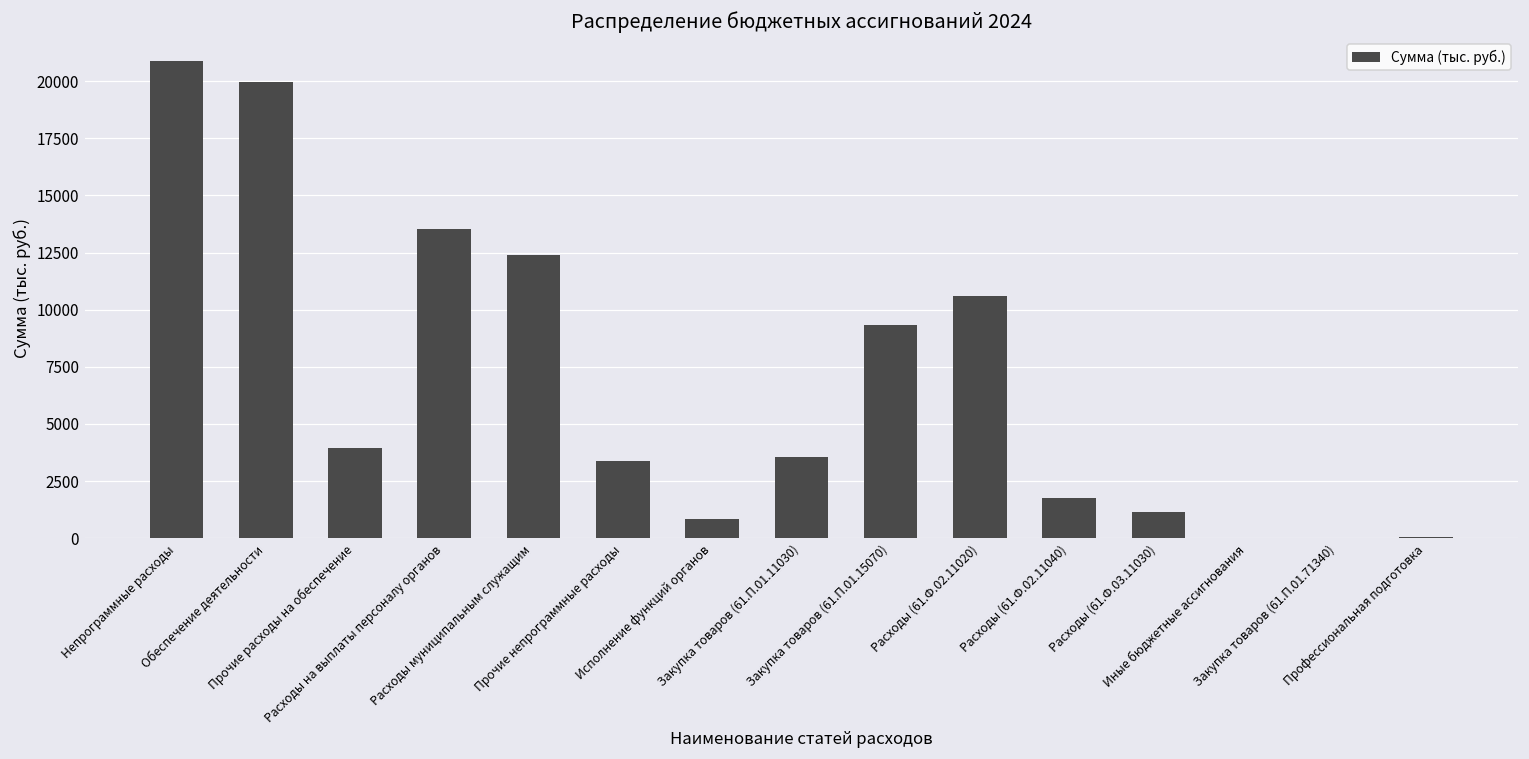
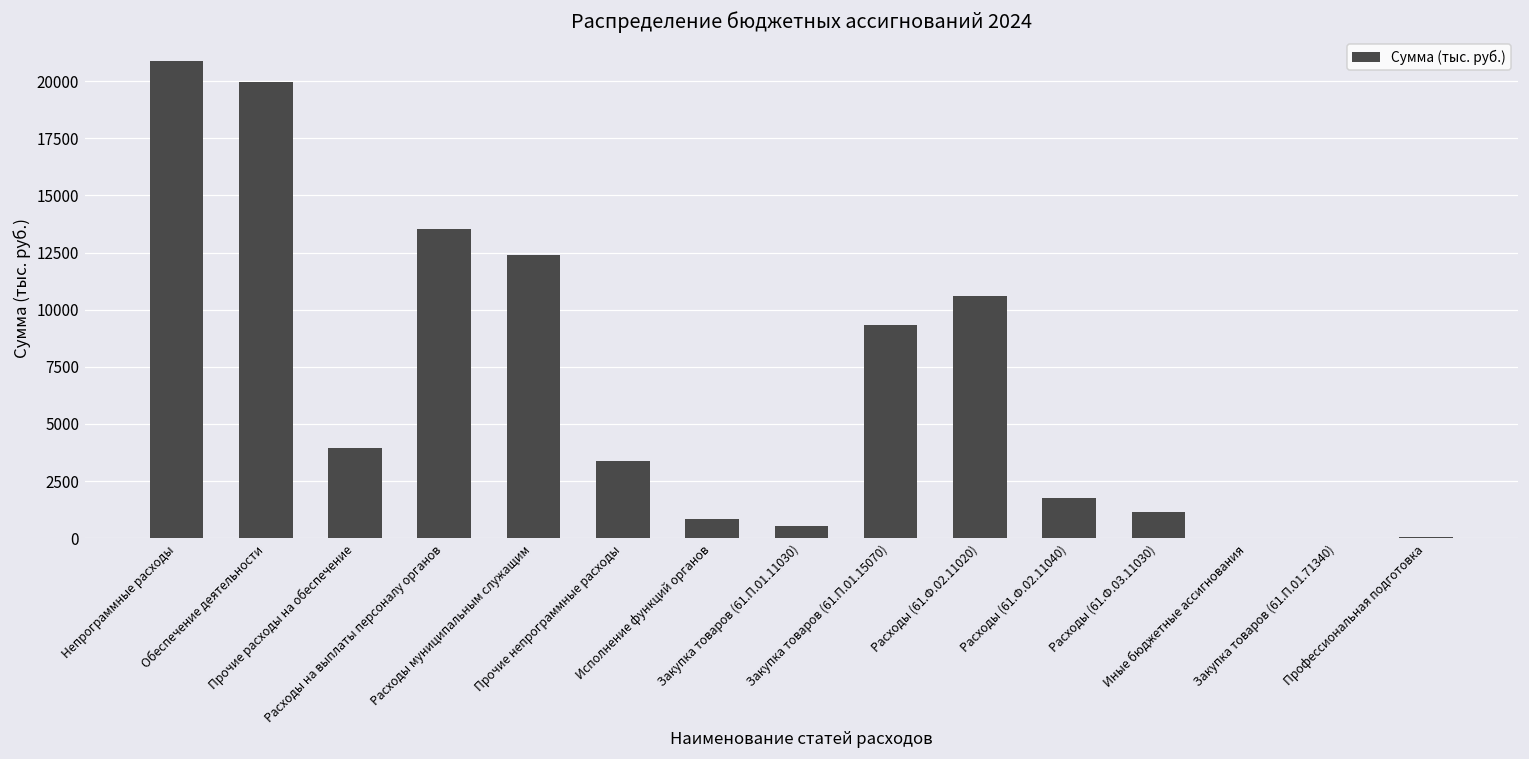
  {
    "Непрограммные расходы": 20900,
    "Обеспечение деятельности": 20000,
    "Прочие расходы на обеспечение": 4000,
    "Расходы на выплаты персоналу органов": 13500,
    "Расходы муниципальным служащим": 12400,
    "Прочие непрограммные расходы": 3400,
    "Исполнение функций органов": 800,
-   "Закупка товаров (61.П.01.11030)": 3500,
+   "Закупка товаров (61.П.01.11030)": 500,
    "Закупка товаров (61.П.01.15070)": 9300,
    "Расходы (61.Ф.02.11020)": 10600,
    "Расходы (61.Ф.02.11040)": 1800,
    "Расходы (61.Ф.03.11030)": 1100
  }
